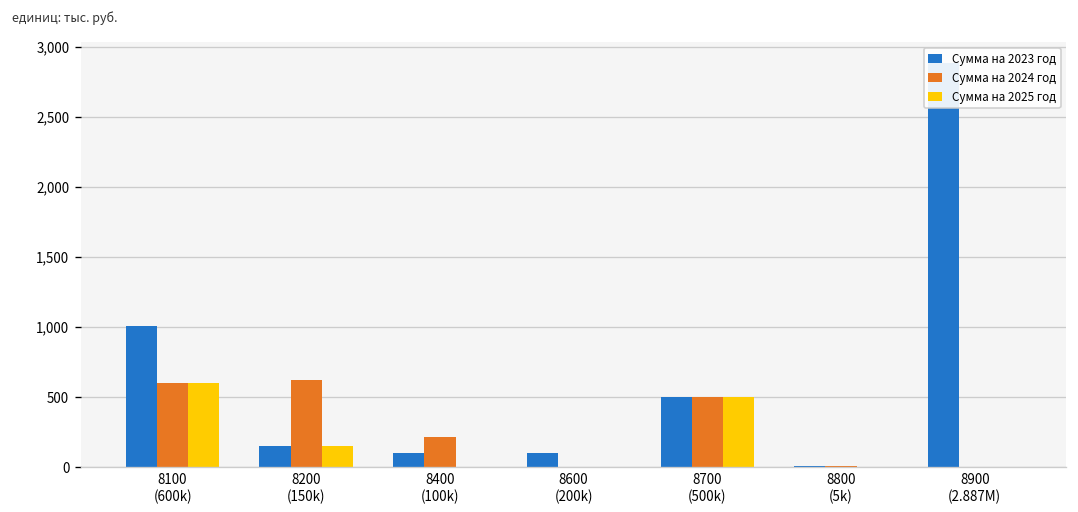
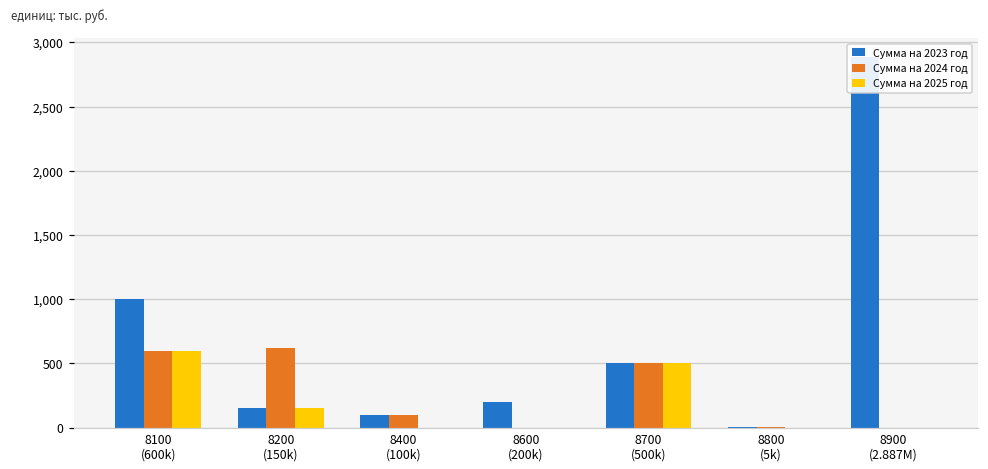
  {
    "Сумма на 2023 год": {
      "8100 (600k)": "1,000",
      "8200 (150k)": "150",
      "8400 (100k)": "100",
-     "8600 (200k)": "100",
+     "8600 (200k)": "200",
      "8700 (500k)": "500"
    },
    "Сумма на 2024 год": {
      "8100 (600k)": "600",
      "8200 (150k)": "620",
-     "8400 (100k)": "210",
+     "8400 (100k)": "100",
      "8600 (200k)": "0",
      "8700 (500k)": "500",
      "8900 (2.887M)": "0"
    },
    "Сумма на 2025 год": {
      "8100 (600k)": "600",
      "8200 (150k)": "150",
      "8400 (100k)": "0",
      "8600 (200k)": "0",
      "8700 (500k)": "500",
      "8800 (5k)": "0",
      "8900 (2.887M)": "0"
    }
  }
